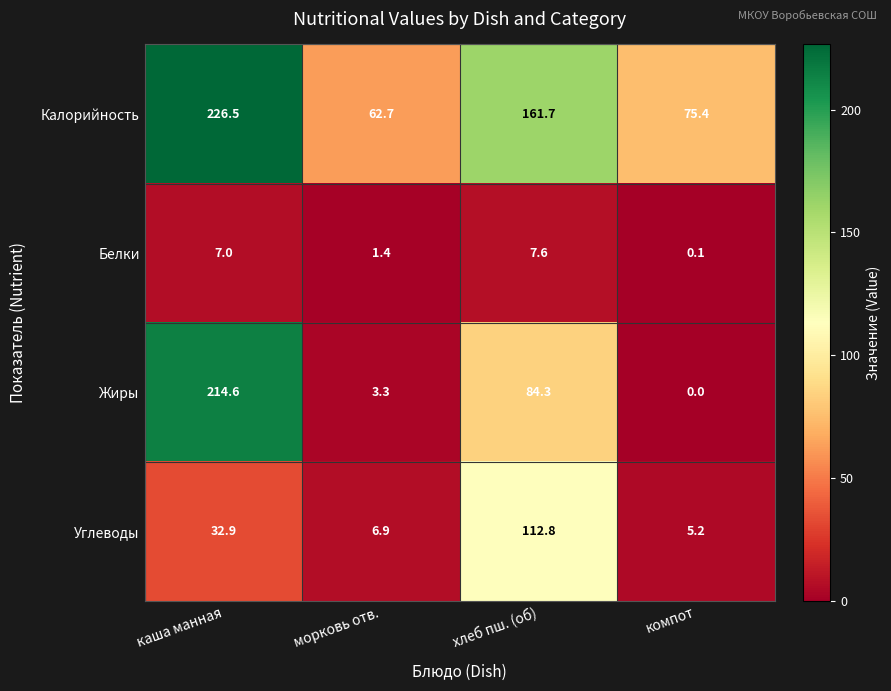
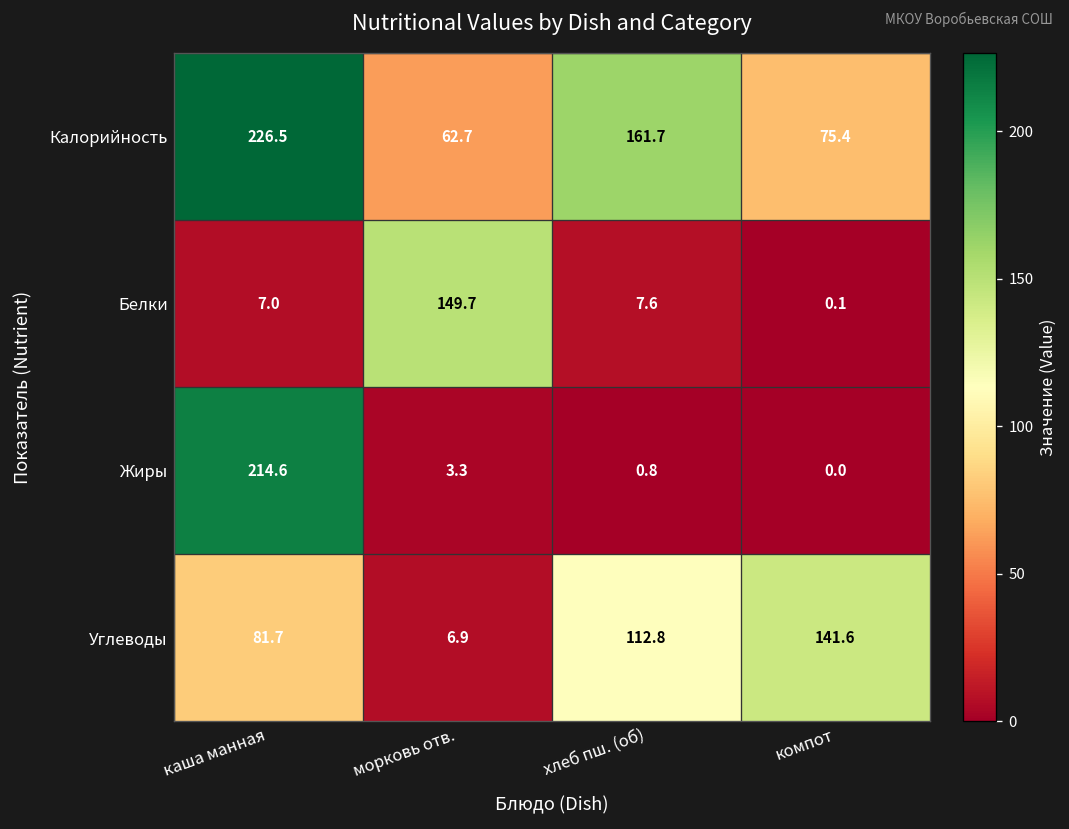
  {
    "Калорийность": {
      "каша манная": 226.5,
      "морковь отв.": 62.7,
      "хлеб пш. (об)": 161.7,
      "компот": 75.4
    },
    "Белки": {
      "каша манная": 7.0,
-     "морковь отв.": 1.4,
+     "морковь отв.": 149.7,
      "хлеб пш. (об)": 7.6,
      "компот": 0.1
    },
    "Жиры": {
      "каша манная": 214.6,
      "морковь отв.": 3.3,
-     "хлеб пш. (об)": 84.3,
+     "хлеб пш. (об)": 0.8,
      "компот": 0.0
    },
    "Углеводы": {
-     "каша манная": 32.9,
+     "каша манная": 81.7,
      "морковь отв.": 6.9,
      "хлеб пш. (об)": 112.8,
-     "компот": 5.2
+     "компот": 141.6
    }
  }
